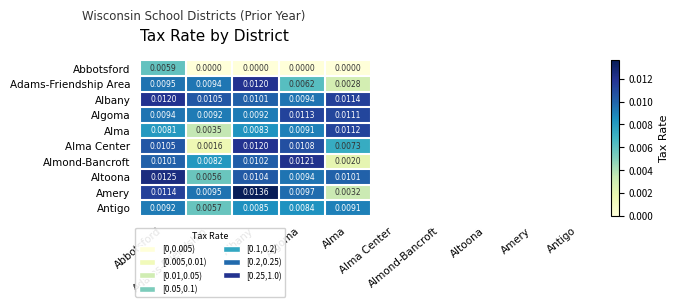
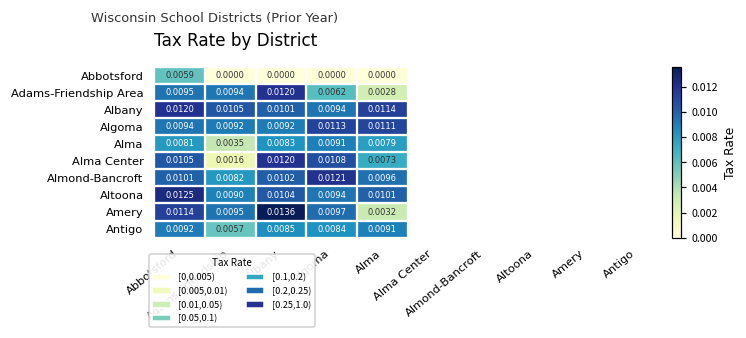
  {
    "Abbotsford": {
      "Abbotsford": 0.0059,
      "Adams-Friendship": 0.0000,
      "Albany": 0.0000,
      "Algoma": 0.0000,
      "Alma": 0.0000
    },
    "Adams-Friendship Area": {
      "Abbotsford": 0.0095,
      "Adams-Friendship": 0.0094,
      "Albany": 0.0120,
      "Algoma": 0.0062,
      "Alma": 0.0028
    },
    "Albany": {
      "Abbotsford": 0.0120,
      "Adams-Friendship": 0.0105,
      "Albany": 0.0101,
      "Algoma": 0.0094,
      "Alma": 0.0114
    },
    "Algoma": {
      "Abbotsford": 0.0094,
      "Adams-Friendship": 0.0092,
      "Albany": 0.0092,
      "Algoma": 0.0113,
      "Alma": 0.0111
    },
    "Alma": {
      "Abbotsford": 0.0081,
      "Adams-Friendship": 0.0035,
      "Albany": 0.0083,
      "Algoma": 0.0091,
-     "Alma": 0.0112
+     "Alma": 0.0079
    },
    "Alma Center": {
      "Abbotsford": 0.0105,
      "Adams-Friendship": 0.0016,
      "Albany": 0.0120,
      "Algoma": 0.0108,
      "Alma": 0.0073
    },
    "Almond-Bancroft": {
      "Abbotsford": 0.0101,
      "Adams-Friendship": 0.0082,
      "Albany": 0.0102,
      "Algoma": 0.0121,
-     "Alma": 0.0020
+     "Alma": 0.0096
    },
    "Altoona": {
      "Abbotsford": 0.0125,
-     "Adams-Friendship": 0.0056,
+     "Adams-Friendship": 0.0090,
      "Albany": 0.0104,
      "Algoma": 0.0094,
      "Alma": 0.0101
    },
    "Amery": {
      "Abbotsford": 0.0114,
      "Adams-Friendship": 0.0095,
      "Albany": 0.0136,
      "Algoma": 0.0097,
      "Alma": 0.0032
    },
    "Antigo": {
      "Abbotsford": 0.0092,
      "Adams-Friendship": 0.0057,
      "Albany": 0.0085,
      "Algoma": 0.0084,
      "Alma": 0.0091
    }
  }
